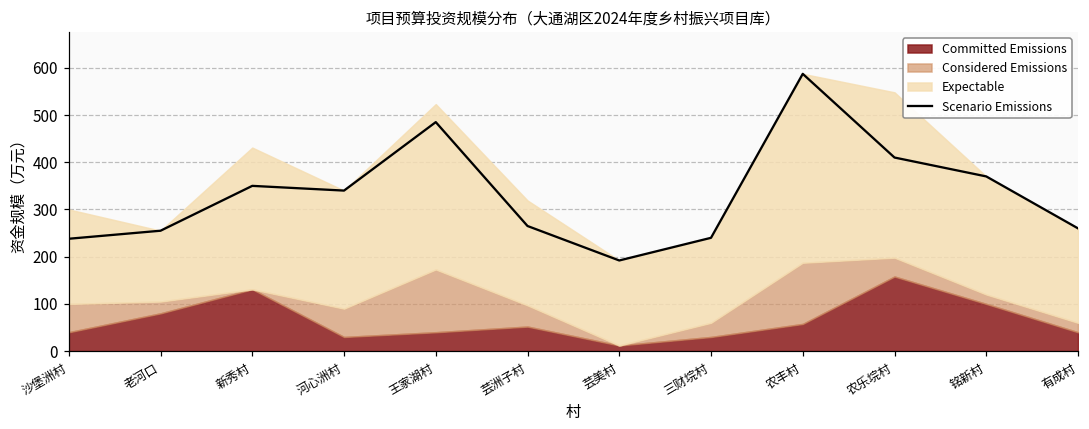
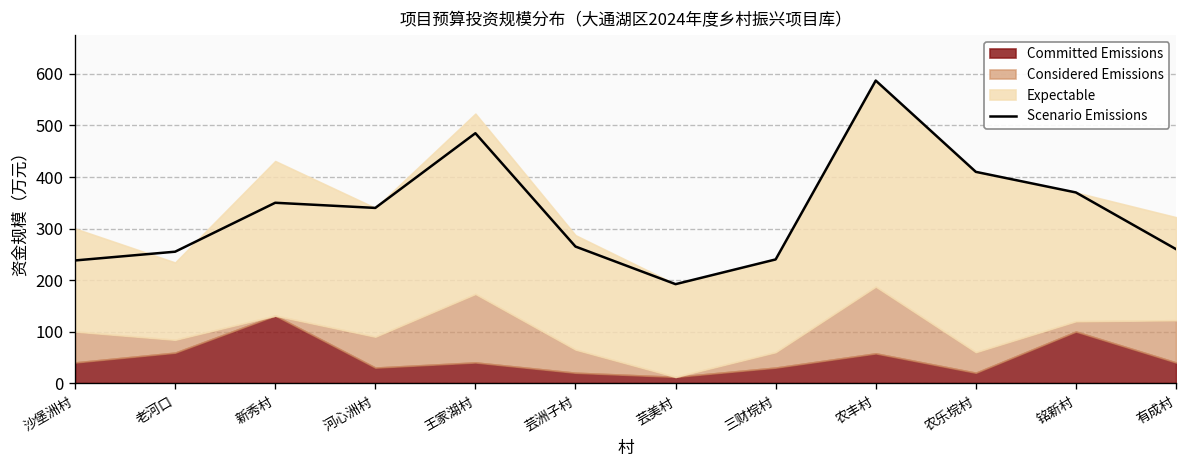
  {
    "Scenario Emissions": {
      "沙堡洲村": 240,
      "新秀村": 350,
      "王家湖村": 490,
      "芸洲子村": 270
    },
    "Committed Emissions": {
      "沙堡洲村": 40,
-     "老河口": 80,
+     "老河口": 60,
      "河心洲村": 30,
      "王家湖村": 40,
-     "芸洲子村": 50,
+     "芸洲子村": 20,
      "三财垸村": 30,
      "农丰村": 60,
-     "农乐垸村": 160,
+     "农乐垸村": 20,
      "铭新村": 100,
      "有成村": 40
    },
    "Considered Emissions": {
      "沙堡洲村": 60,
      "老河口": 30,
      "河心洲村": 60,
      "王家湖村": 130,
      "芸洲子村": 50,
      "三财垸村": 30,
      "农丰村": 130,
      "农乐垸村": 40,
      "铭新村": 20,
-     "有成村": 20
+     "有成村": 80
    },
    "Expectable": {
      "沙堡洲村": 200,
      "新秀村": 300,
      "王家湖村": 350,
      "芸洲子村": 220
    }
  }
